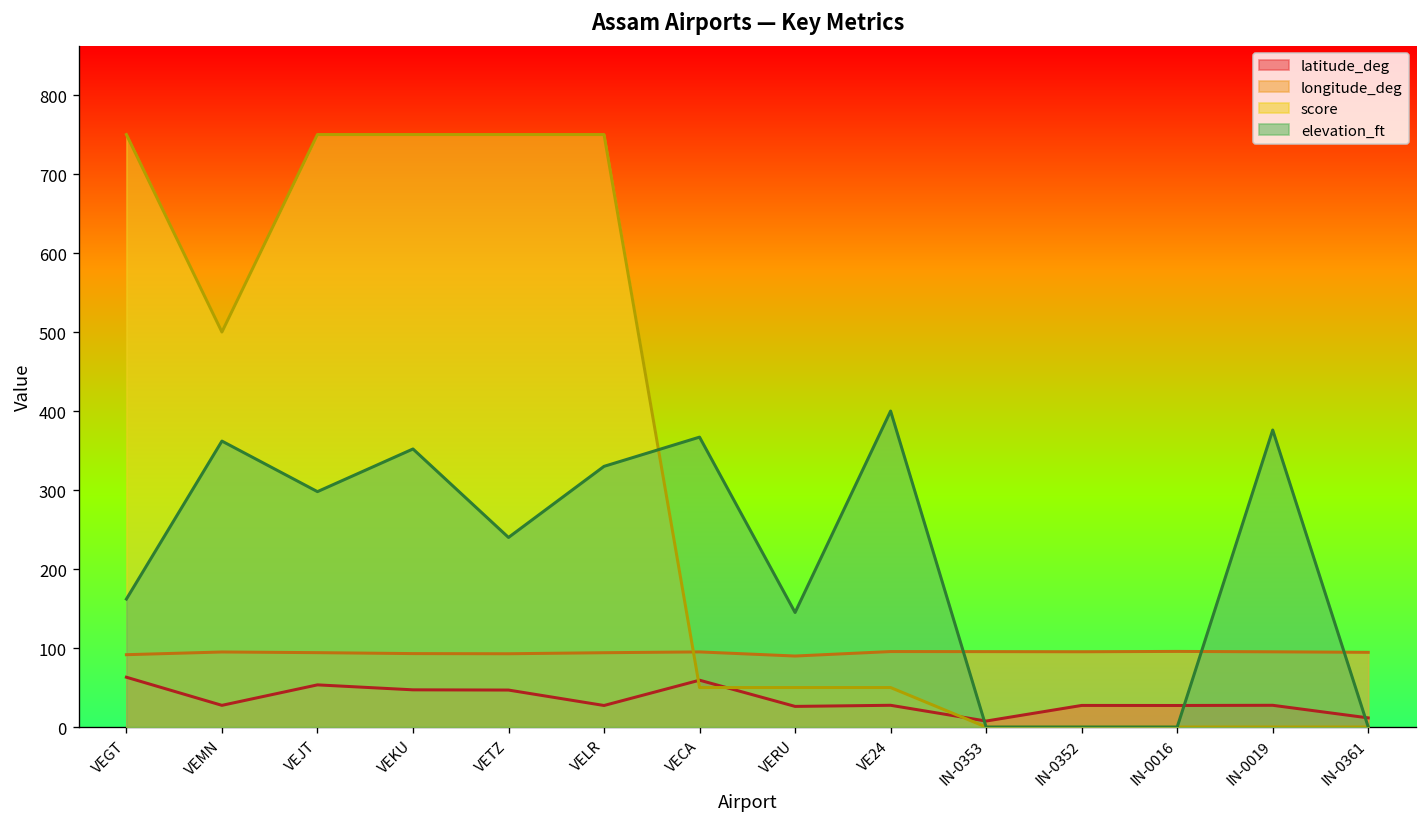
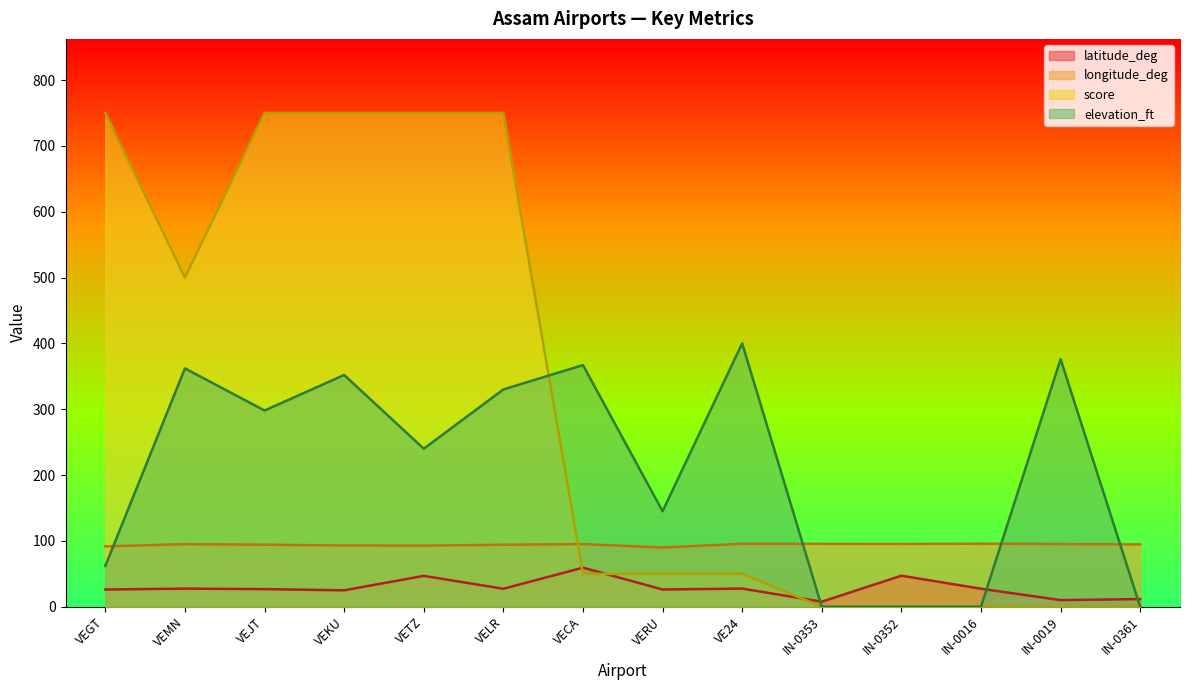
  {
    "latitude_deg": {
-     "VEGT": 60,
+     "VEGT": 30,
      "VEMN": 30,
-     "VEJT": 50,
-     "VEKU": 50,
+     "VEJT": 30,
+     "VEKU": 20,
      "VETZ": 50,
      "VELR": 30,
      "VECA": 60,
      "VERU": 30,
      "VE24": 30,
      "IN-0353": 10,
-     "IN-0352": 30,
+     "IN-0352": 50,
      "IN-0016": 30,
-     "IN-0019": 30,
+     "IN-0019": 10,
      "IN-0361": 10
    },
    "elevation_ft": {
-     "VEGT": 160,
+     "VEGT": 60,
      "VEMN": 360,
      "VEJT": 300,
      "VEKU": 350,
      "VETZ": 240,
      "VELR": 330,
      "VECA": 370,
      "VERU": 150,
      "VE24": 400,
      "IN-0019": 380
    }
  }
